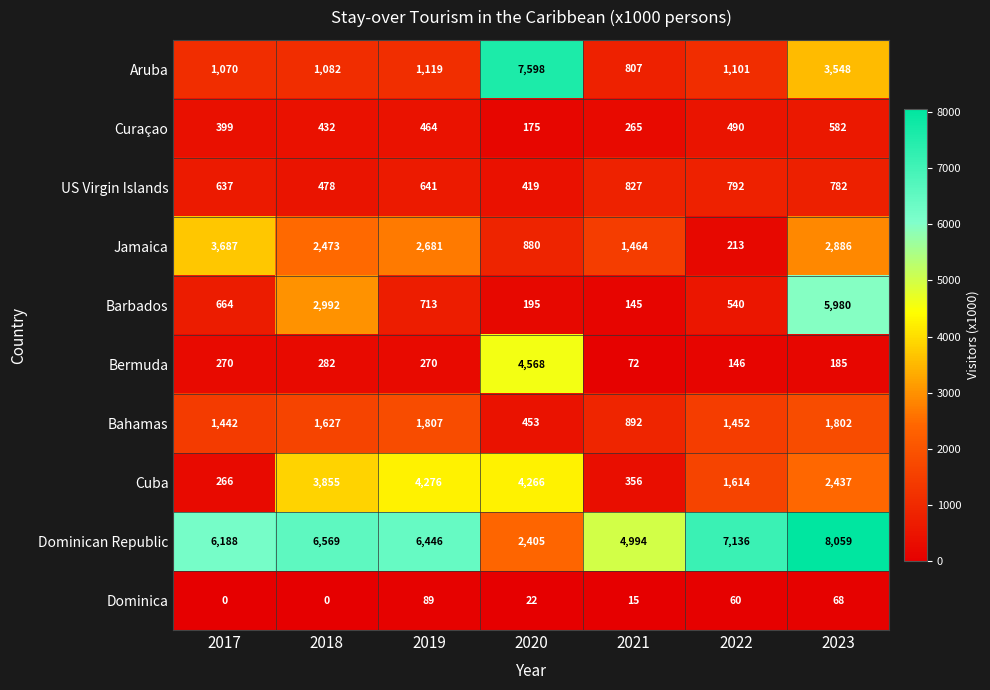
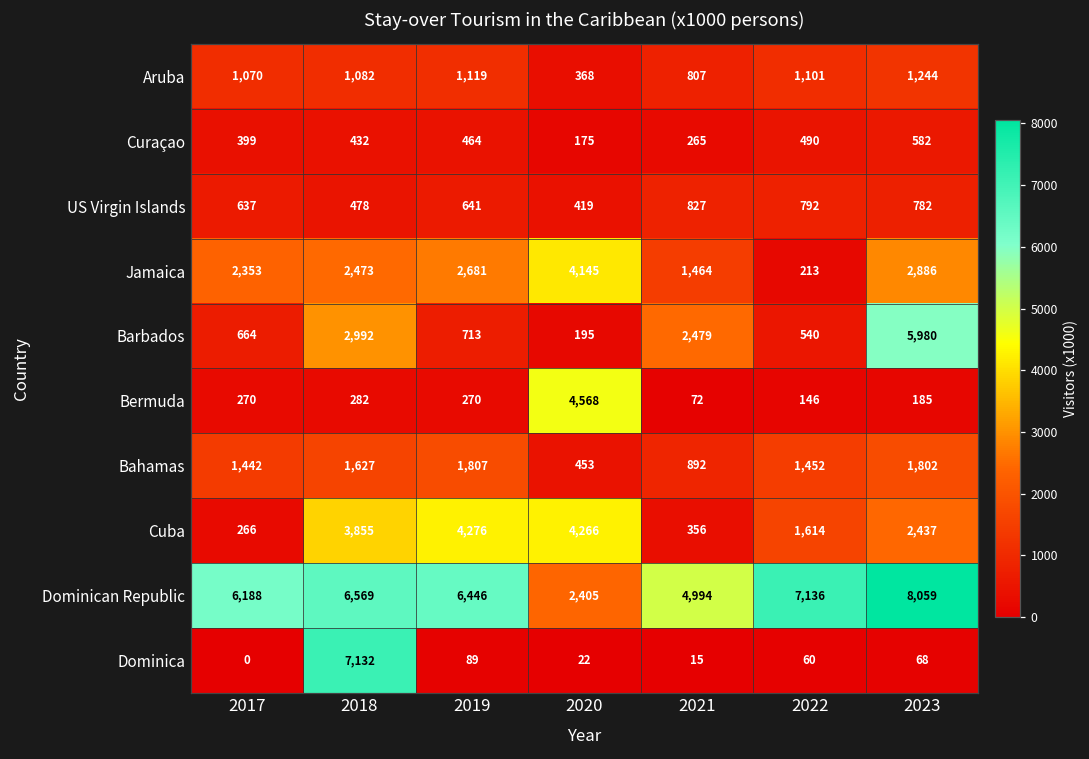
  {
    "Aruba": {
      "2017": "1,070",
      "2018": "1,082",
      "2019": "1,119",
-     "2020": "7,598",
+     "2020": "368",
      "2021": "807",
      "2022": "1,101",
-     "2023": "3,548"
+     "2023": "1,244"
    },
    "Curaçao": {
      "2017": "399",
      "2018": "432",
      "2019": "464",
      "2020": "175",
      "2021": "265",
      "2022": "490",
      "2023": "582"
    },
    "US Virgin Islands": {
      "2017": "637",
      "2018": "478",
      "2019": "641",
      "2020": "419",
      "2021": "827",
      "2022": "792",
      "2023": "782"
    },
    "Jamaica": {
-     "2017": "3,687",
+     "2017": "2,353",
      "2018": "2,473",
      "2019": "2,681",
-     "2020": "880",
+     "2020": "4,145",
      "2021": "1,464",
      "2022": "213",
      "2023": "2,886"
    },
    "Barbados": {
      "2017": "664",
      "2018": "2,992",
      "2019": "713",
      "2020": "195",
-     "2021": "145",
+     "2021": "2,479",
      "2022": "540",
      "2023": "5,980"
    },
    "Bermuda": {
      "2017": "270",
      "2018": "282",
      "2019": "270",
      "2020": "4,568",
      "2021": "72",
      "2022": "146",
      "2023": "185"
    },
    "Bahamas": {
      "2017": "1,442",
      "2018": "1,627",
      "2019": "1,807",
      "2020": "453",
      "2021": "892",
      "2022": "1,452",
      "2023": "1,802"
    },
    "Cuba": {
      "2017": "266",
      "2018": "3,855",
      "2019": "4,276",
      "2020": "4,266",
      "2021": "356",
      "2022": "1,614",
      "2023": "2,437"
    },
    "Dominican Republic": {
      "2017": "6,188",
      "2018": "6,569",
      "2019": "6,446",
      "2020": "2,405",
      "2021": "4,994",
      "2022": "7,136",
      "2023": "8,059"
    },
    "Dominica": {
      "2017": "0",
-     "2018": "0",
+     "2018": "7,132",
      "2019": "89",
      "2020": "22",
      "2021": "15",
      "2022": "60",
      "2023": "68"
    }
  }
